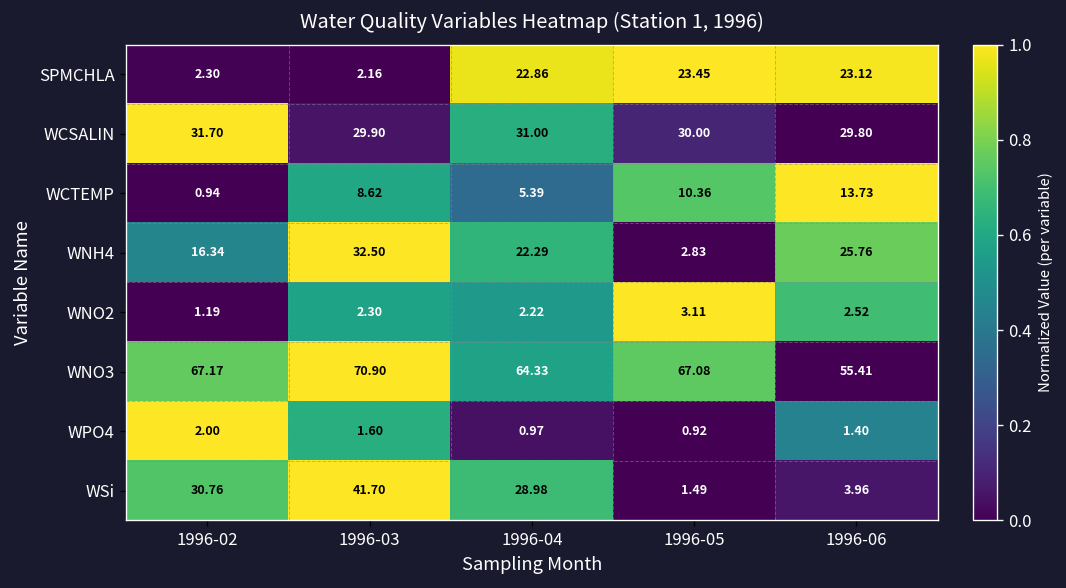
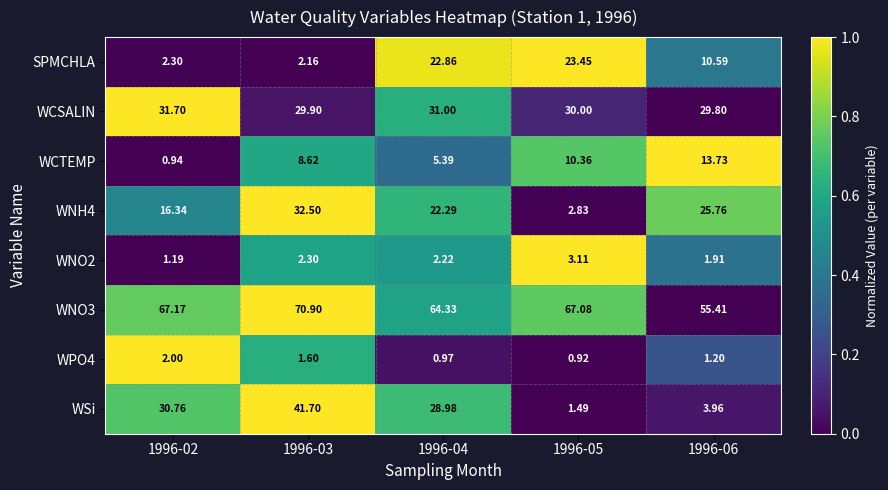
  {
    "SPMCHLA": {
      "1996-02": 2.30,
      "1996-03": 2.16,
      "1996-04": 22.86,
      "1996-05": 23.45,
-     "1996-06": 23.12
+     "1996-06": 10.59
    },
    "WCSALIN": {
      "1996-02": 31.70,
      "1996-03": 29.90,
      "1996-04": 31.00,
      "1996-05": 30.00,
      "1996-06": 29.80
    },
    "WCTEMP": {
      "1996-02": 0.94,
      "1996-03": 8.62,
      "1996-04": 5.39,
      "1996-05": 10.36,
      "1996-06": 13.73
    },
    "WNH4": {
      "1996-02": 16.34,
      "1996-03": 32.50,
      "1996-04": 22.29,
      "1996-05": 2.83,
      "1996-06": 25.76
    },
    "WNO2": {
      "1996-02": 1.19,
      "1996-03": 2.30,
      "1996-04": 2.22,
      "1996-05": 3.11,
-     "1996-06": 2.52
+     "1996-06": 1.91
    },
    "WNO3": {
      "1996-02": 67.17,
      "1996-03": 70.90,
      "1996-04": 64.33,
      "1996-05": 67.08,
      "1996-06": 55.41
    },
    "WPO4": {
      "1996-02": 2.00,
      "1996-03": 1.60,
      "1996-04": 0.97,
      "1996-05": 0.92,
-     "1996-06": 1.40
+     "1996-06": 1.20
    },
    "WSi": {
      "1996-02": 30.76,
      "1996-03": 41.70,
      "1996-04": 28.98,
      "1996-05": 1.49,
      "1996-06": 3.96
    }
  }
